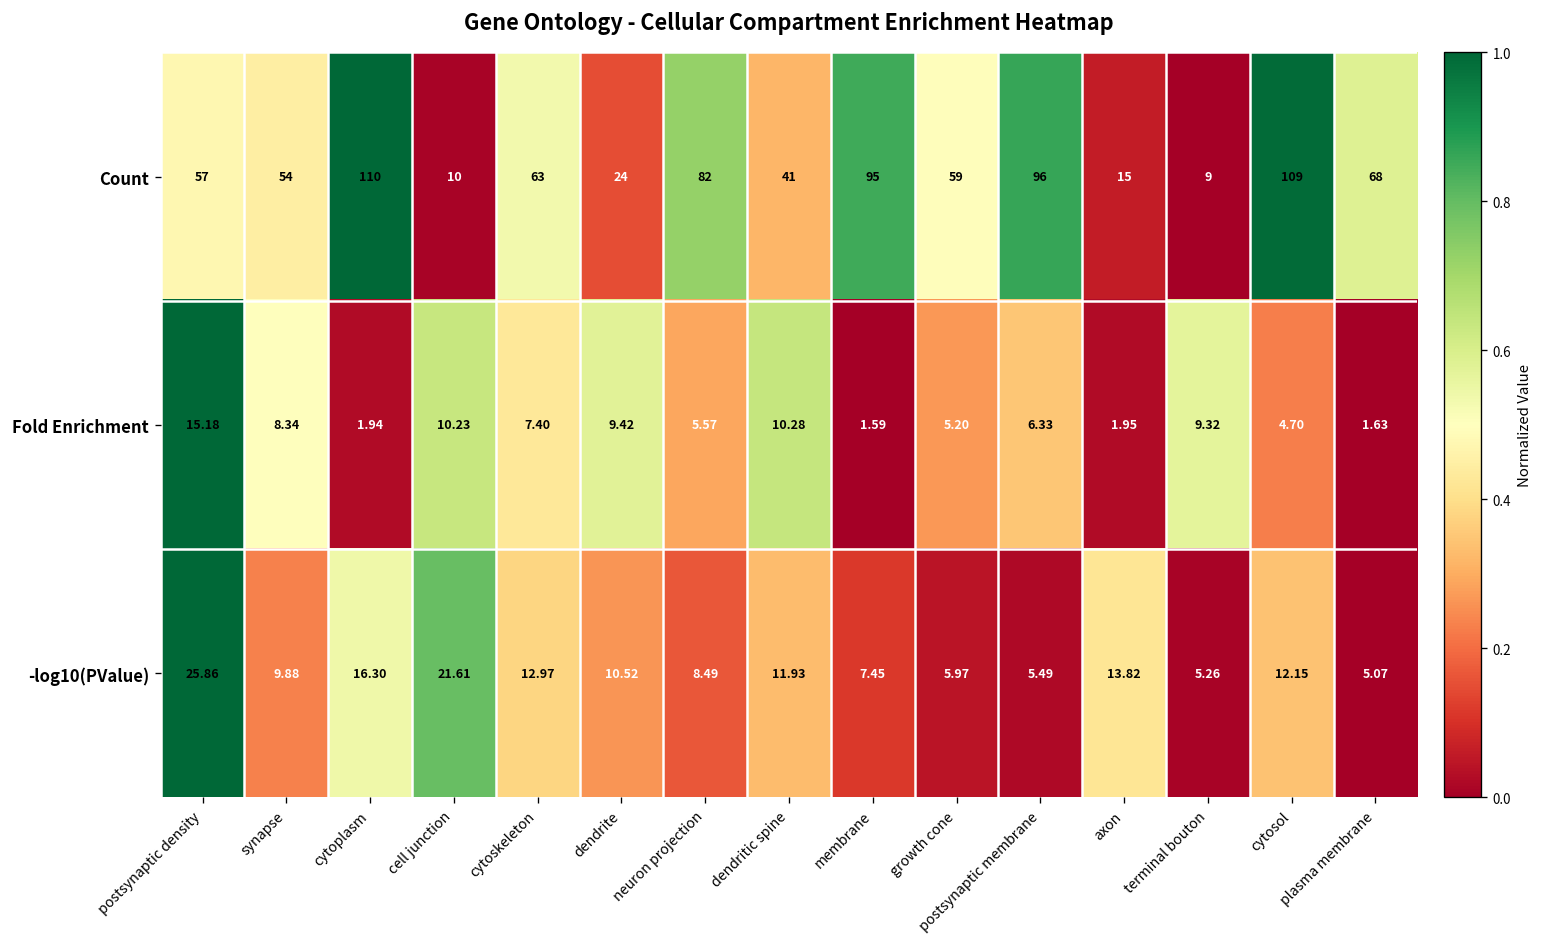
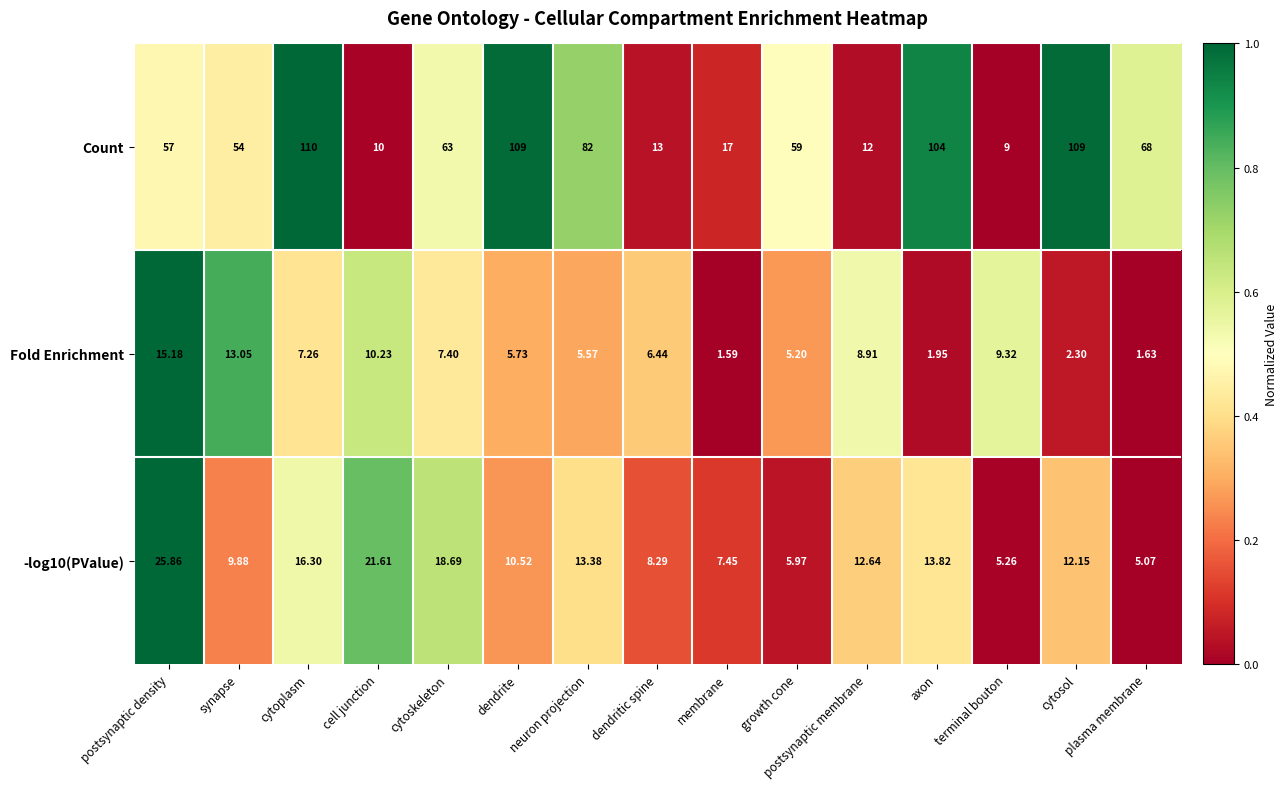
  {
    "Count": {
      "postsynaptic density": 57,
      "synapse": 54,
      "cytoplasm": 110,
      "cell junction": 10,
      "cytoskeleton": 63,
-     "dendrite": 24,
+     "dendrite": 109,
      "neuron projection": 82,
-     "dendritic spine": 41,
-     "membrane": 95,
+     "dendritic spine": 13,
+     "membrane": 17,
      "growth cone": 59,
-     "postsynaptic membrane": 96,
-     "axon": 15,
+     "postsynaptic membrane": 12,
+     "axon": 104,
      "terminal bouton": 9,
      "cytosol": 109,
      "plasma membrane": 68
    },
    "Fold Enrichment": {
      "postsynaptic density": 15.18,
-     "synapse": 8.34,
-     "cytoplasm": 1.94,
+     "synapse": 13.05,
+     "cytoplasm": 7.26,
      "cell junction": 10.23,
      "cytoskeleton": 7.40,
-     "dendrite": 9.42,
+     "dendrite": 5.73,
      "neuron projection": 5.57,
-     "dendritic spine": 10.28,
+     "dendritic spine": 6.44,
      "membrane": 1.59,
      "growth cone": 5.20,
-     "postsynaptic membrane": 6.33,
+     "postsynaptic membrane": 8.91,
      "axon": 1.95,
      "terminal bouton": 9.32,
-     "cytosol": 4.70,
+     "cytosol": 2.30,
      "plasma membrane": 1.63
    },
    "-log10(PValue)": {
      "postsynaptic density": 25.86,
      "synapse": 9.88,
      "cytoplasm": 16.30,
      "cell junction": 21.61,
-     "cytoskeleton": 12.97,
+     "cytoskeleton": 18.69,
      "dendrite": 10.52,
-     "neuron projection": 8.49,
-     "dendritic spine": 11.93,
+     "neuron projection": 13.38,
+     "dendritic spine": 8.29,
      "membrane": 7.45,
      "growth cone": 5.97,
-     "postsynaptic membrane": 5.49,
+     "postsynaptic membrane": 12.64,
      "axon": 13.82,
      "terminal bouton": 5.26,
      "cytosol": 12.15,
      "plasma membrane": 5.07
    }
  }
